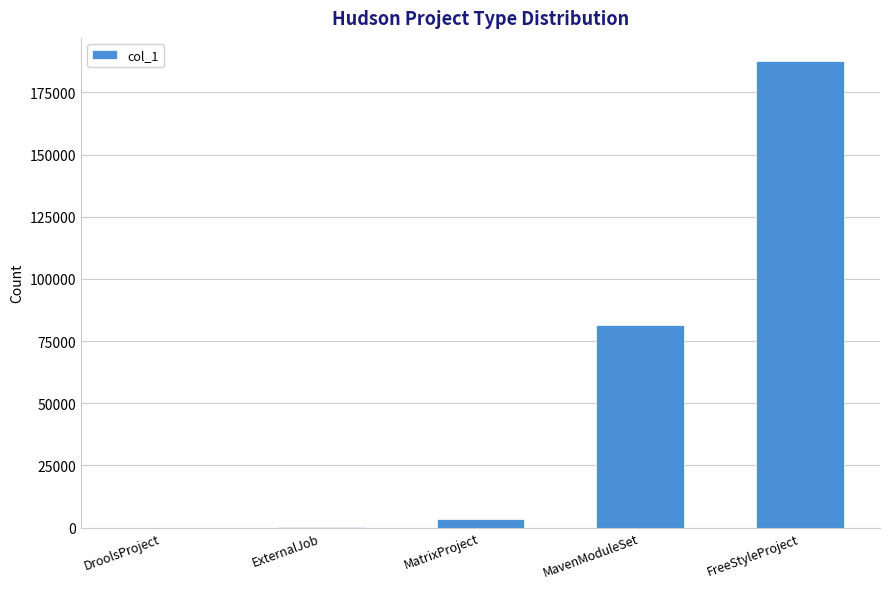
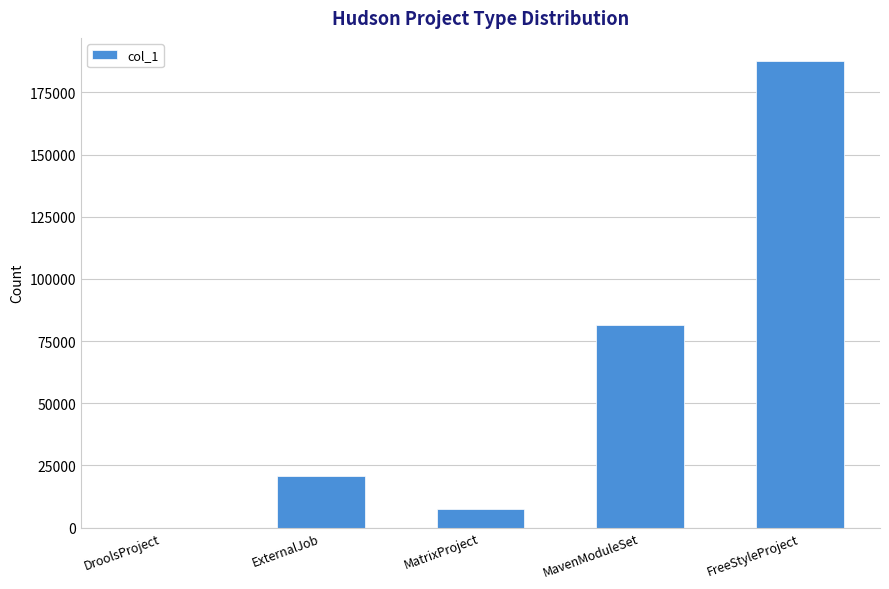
  {
-   "ExternalJob": 0,
-   "MatrixProject": 4000,
+   "ExternalJob": 21000,
+   "MatrixProject": 8000,
    "MavenModuleSet": 81000,
    "FreeStyleProject": 188000
  }
